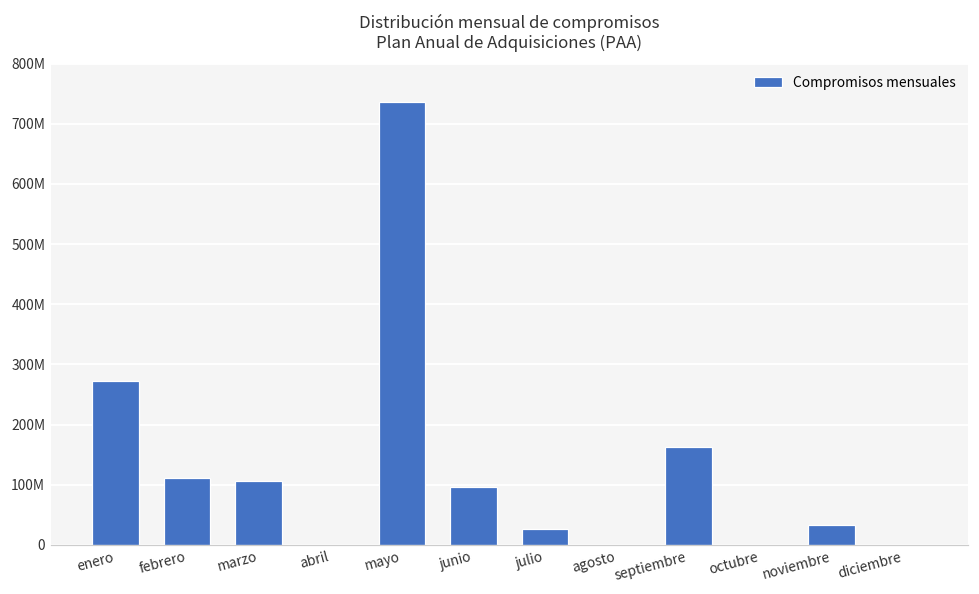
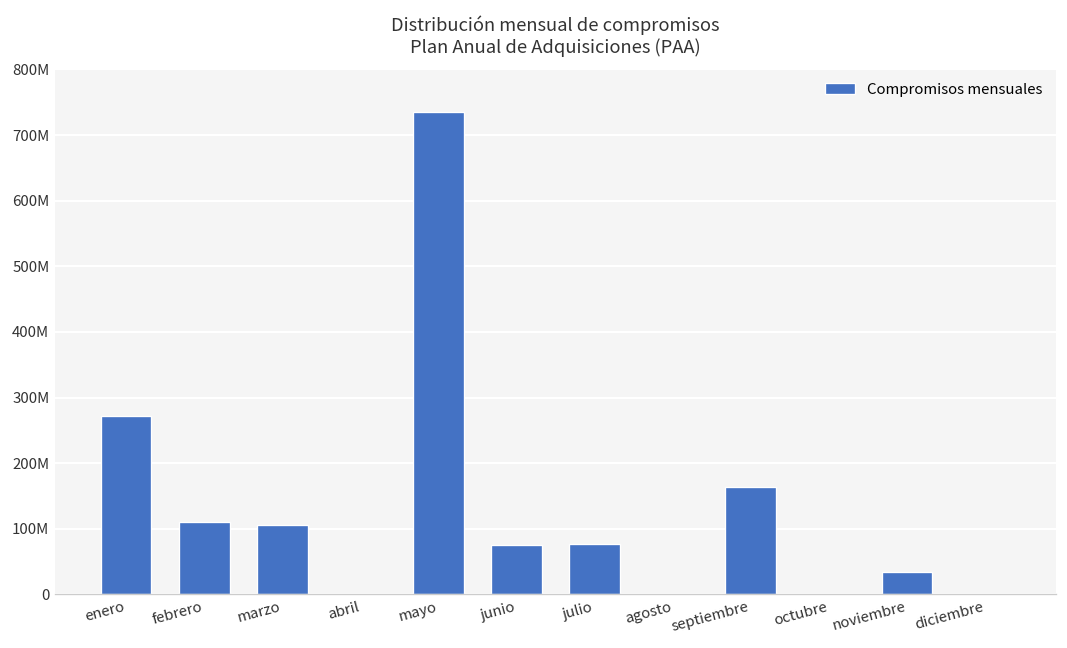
  {
    "enero": 270000000,
    "febrero": 110000000,
    "marzo": 110000000,
    "abril": 0,
    "mayo": 740000000,
-   "junio": 100000000,
-   "julio": 30000000,
+   "junio": 80000000,
+   "julio": 80000000,
    "agosto": 0,
    "septiembre": 160000000,
    "octubre": 0,
    "noviembre": 30000000,
    "diciembre": 0
  }
